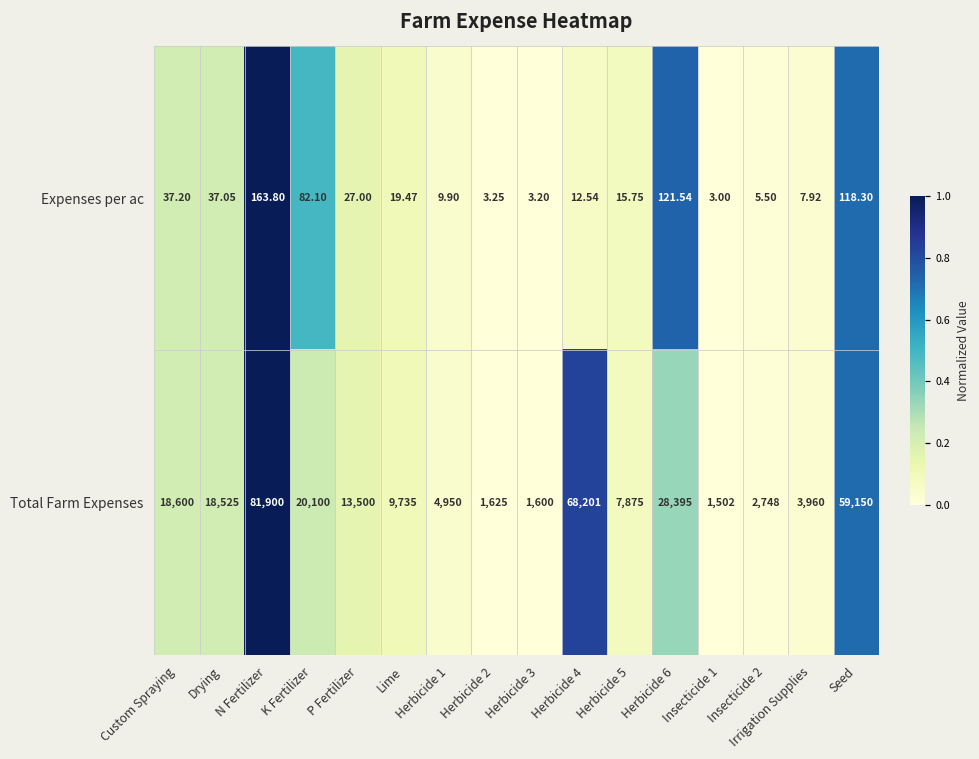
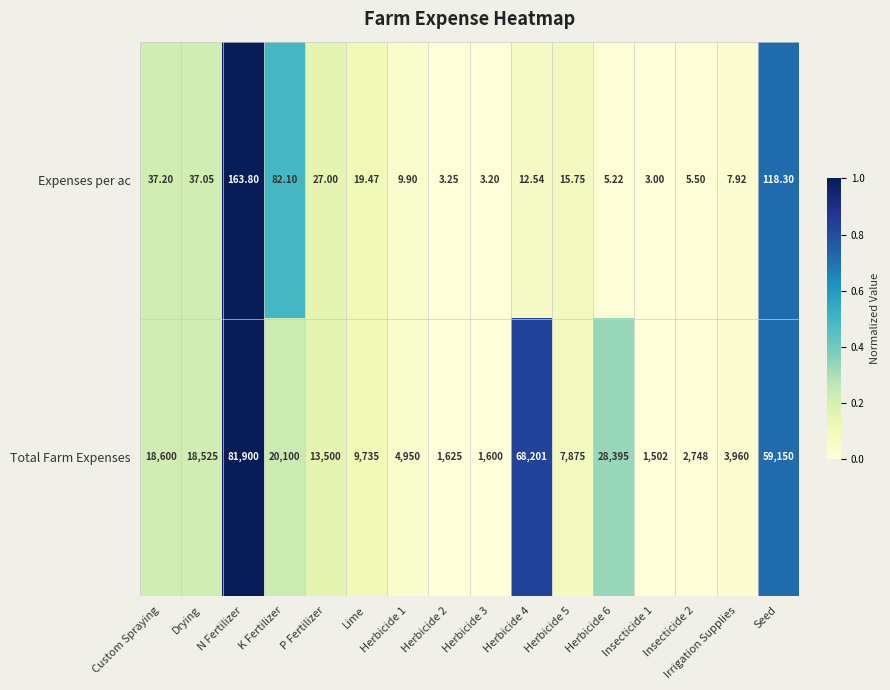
  {
    "Expenses per ac": {
      "Custom Spraying": "37.20",
      "Drying": "37.05",
      "N Fertilizer": "163.80",
      "K Fertilizer": "82.10",
      "P Fertilizer": "27.00",
      "Lime": "19.47",
      "Herbicide 1": "9.90",
      "Herbicide 2": "3.25",
      "Herbicide 3": "3.20",
      "Herbicide 4": "12.54",
      "Herbicide 5": "15.75",
-     "Herbicide 6": "121.54",
+     "Herbicide 6": "5.22",
      "Insecticide 1": "3.00",
      "Insecticide 2": "5.50",
      "Irrigation Supplies": "7.92",
      "Seed": "118.30"
    },
    "Total Farm Expenses": {
      "Custom Spraying": "18,600",
      "Drying": "18,525",
      "N Fertilizer": "81,900",
      "K Fertilizer": "20,100",
      "P Fertilizer": "13,500",
      "Lime": "9,735",
      "Herbicide 1": "4,950",
      "Herbicide 2": "1,625",
      "Herbicide 3": "1,600",
      "Herbicide 4": "68,201",
      "Herbicide 5": "7,875",
      "Herbicide 6": "28,395",
      "Insecticide 1": "1,502",
      "Insecticide 2": "2,748",
      "Irrigation Supplies": "3,960",
      "Seed": "59,150"
    }
  }
